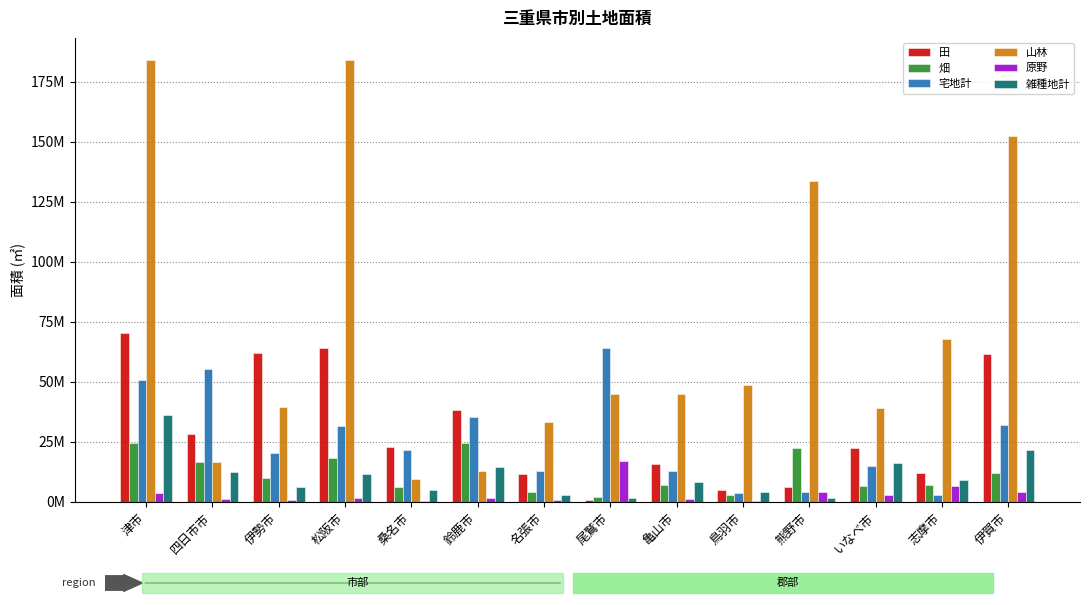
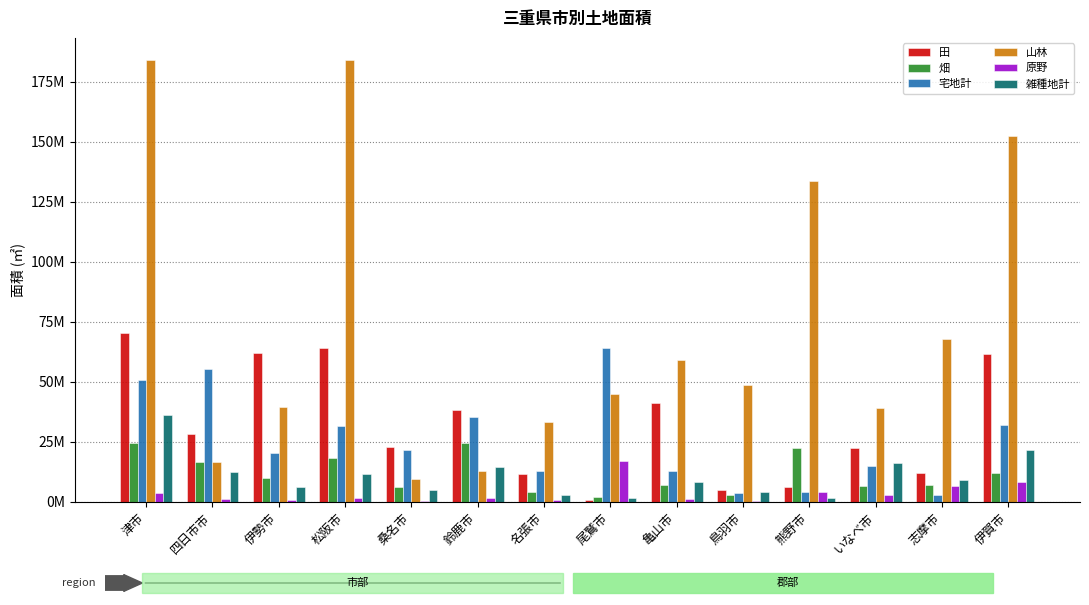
  {
    "田": {
      "津市": 70000000,
      "四日市市": 28000000,
      "伊勢市": 62000000,
      "松阪市": 64000000,
      "桑名市": 23000000,
      "鈴鹿市": 38000000,
      "名張市": 11000000,
-     "亀山市": 16000000,
+     "亀山市": 41000000,
      "鳥羽市": 5000000,
      "熊野市": 6000000,
      "いなべ市": 22000000,
      "志摩市": 12000000,
      "伊賀市": 61000000
    },
    "畑": {
      "津市": 24000000,
      "四日市市": 16000000,
      "伊勢市": 10000000,
      "松阪市": 18000000,
      "桑名市": 6000000,
      "鈴鹿市": 24000000,
      "名張市": 4000000,
      "尾鷲市": 2000000,
      "亀山市": 7000000,
      "鳥羽市": 3000000,
      "熊野市": 22000000,
      "いなべ市": 7000000,
      "志摩市": 7000000,
      "伊賀市": 12000000
    },
    "宅地計": {
      "津市": 51000000,
      "四日市市": 55000000,
      "伊勢市": 20000000,
      "松阪市": 32000000,
      "桑名市": 22000000,
      "鈴鹿市": 35000000,
      "名張市": 13000000,
      "尾鷲市": 64000000,
      "亀山市": 13000000,
      "鳥羽市": 4000000,
      "熊野市": 4000000,
      "いなべ市": 15000000,
      "志摩市": 3000000,
      "伊賀市": 32000000
    },
    "山林": {
      "津市": 184000000,
      "四日市市": 16000000,
      "伊勢市": 39000000,
      "松阪市": 184000000,
      "桑名市": 9000000,
      "鈴鹿市": 13000000,
      "名張市": 33000000,
      "尾鷲市": 45000000,
-     "亀山市": 45000000,
+     "亀山市": 59000000,
      "鳥羽市": 49000000,
      "熊野市": 134000000,
      "いなべ市": 39000000,
      "志摩市": 68000000,
      "伊賀市": 153000000
    },
    "原野": {
      "津市": 4000000,
      "四日市市": 1000000,
      "松阪市": 2000000,
      "鈴鹿市": 2000000,
      "尾鷲市": 17000000,
      "亀山市": 1000000,
      "熊野市": 4000000,
      "いなべ市": 3000000,
      "志摩市": 7000000,
-     "伊賀市": 4000000
+     "伊賀市": 8000000
    },
    "雑種地計": {
      "津市": 36000000,
      "四日市市": 12000000,
      "伊勢市": 6000000,
      "松阪市": 12000000,
      "桑名市": 5000000,
      "鈴鹿市": 15000000,
      "名張市": 3000000,
      "尾鷲市": 1000000,
      "亀山市": 8000000,
      "鳥羽市": 4000000,
      "熊野市": 2000000,
      "いなべ市": 16000000,
      "志摩市": 9000000,
      "伊賀市": 22000000
    }
  }
